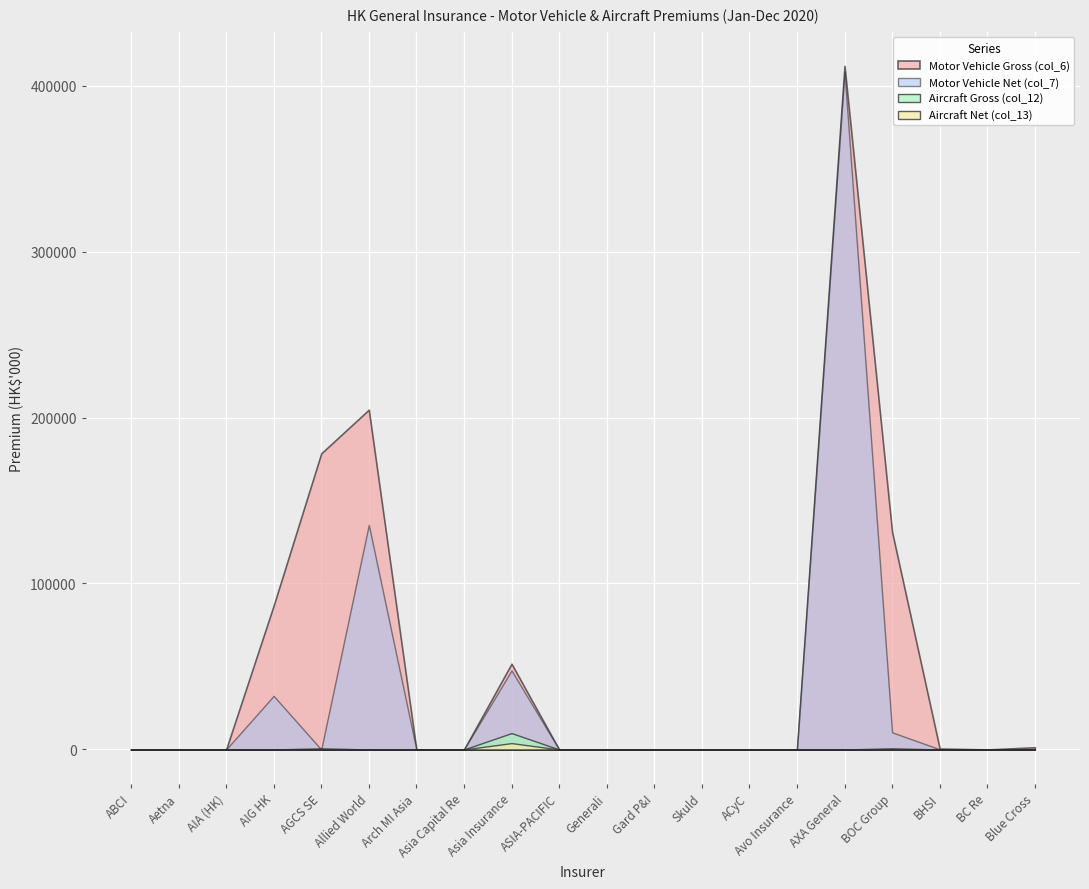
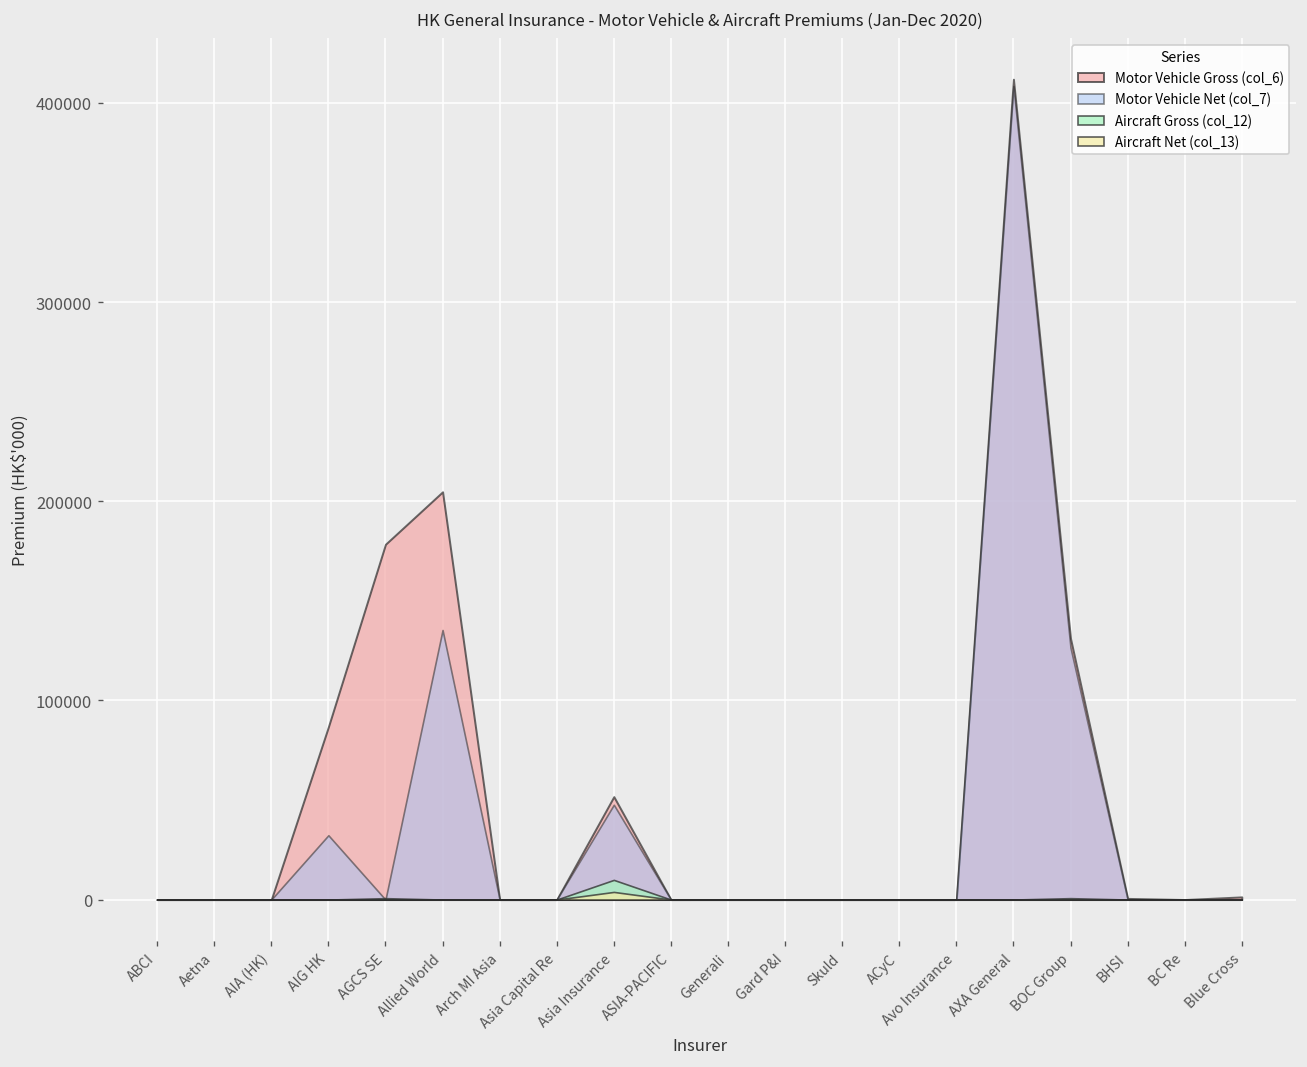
  {
    "Motor Vehicle Gross (col_6)": {
      "AIG HK": 87000,
      "AGCS SE": 178000,
      "Allied World": 205000,
      "Asia Insurance": 52000,
      "AXA General": 412000,
      "BOC Group": 131000
    },
    "Motor Vehicle Net (col_7)": {
-     "BOC Group": 10000
+     "BOC Group": 126000
    },
    "Aircraft Gross (col_12)": {
      "Asia Insurance": 10000
    },
    "Aircraft Net (col_13)": {
      "Asia Insurance": 4000
    }
  }
